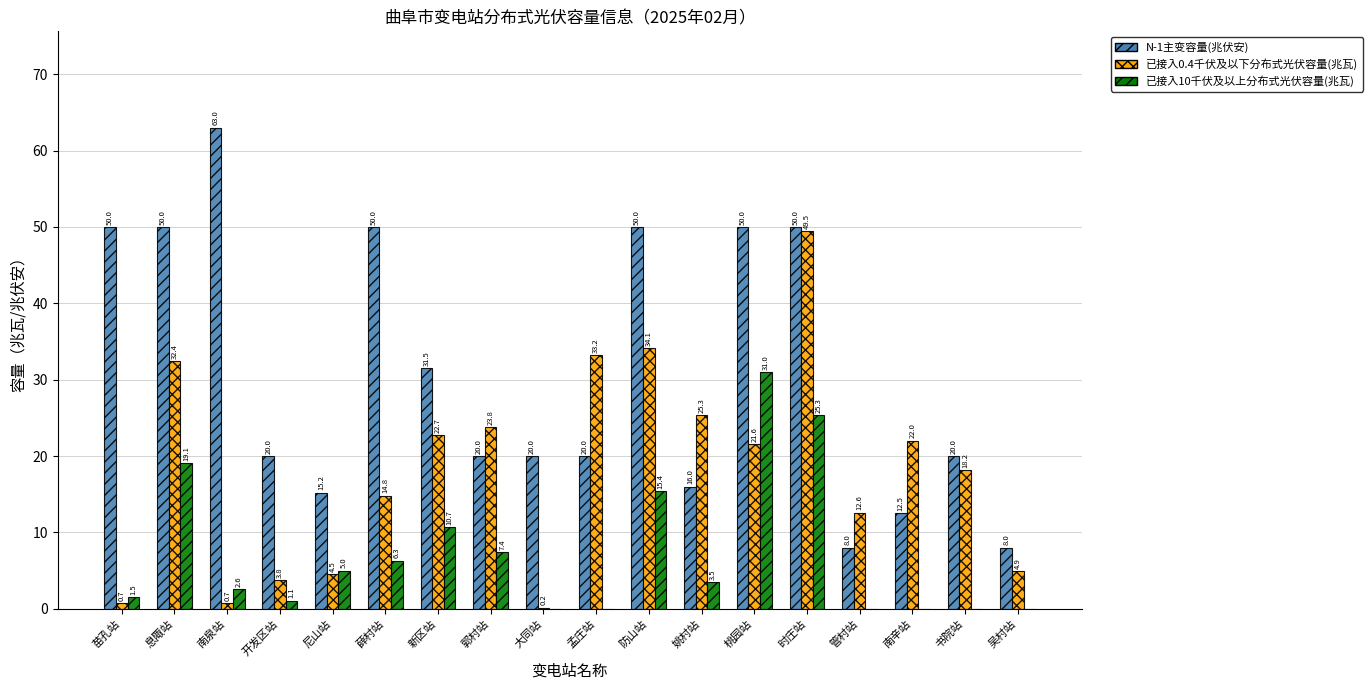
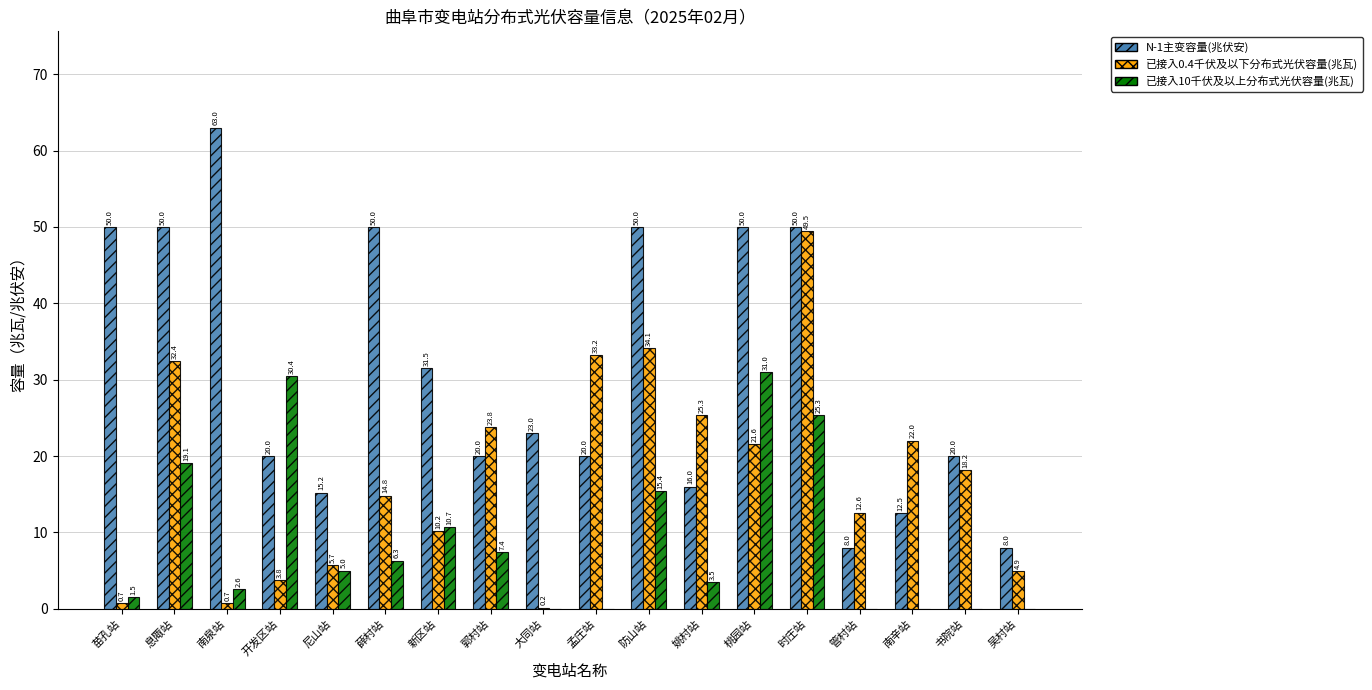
  {
    "N-1主变容量(兆伏安)": {
      "苗孔站": 50.0,
      "息陬站": 50.0,
      "南泉站": 63.0,
      "开发区站": 20.0,
      "尼山站": 15.2,
      "薛村站": 50.0,
      "新区站": 31.5,
      "郭村站": 20.0,
-     "大同站": 20.0,
+     "大同站": 23.0,
      "孟庄站": 20.0,
      "防山站": 50.0,
      "姚村站": 16.0,
      "桃园站": 50.0,
      "时庄站": 50.0,
      "管村站": 8.0,
      "南辛站": 12.5,
      "书院站": 20.0,
      "吴村站": 8.0
    },
    "已接入0.4千伏及以下分布式光伏容量(兆瓦)": {
      "苗孔站": 0.7,
      "息陬站": 32.4,
      "南泉站": 0.7,
      "开发区站": 3.8,
-     "尼山站": 4.5,
+     "尼山站": 5.7,
      "薛村站": 14.8,
-     "新区站": 22.7,
+     "新区站": 10.2,
      "郭村站": 23.8,
      "大同站": 0.2,
      "孟庄站": 33.2,
      "防山站": 34.1,
      "姚村站": 25.3,
      "桃园站": 21.6,
      "时庄站": 49.5,
      "管村站": 12.6,
      "南辛站": 22.0,
      "书院站": 18.2,
      "吴村站": 4.9
    },
    "已接入10千伏及以上分布式光伏容量(兆瓦)": {
      "苗孔站": 1.5,
      "息陬站": 19.1,
      "南泉站": 2.6,
-     "开发区站": 1.1,
+     "开发区站": 30.4,
      "尼山站": 5.0,
      "薛村站": 6.3,
      "新区站": 10.7,
      "郭村站": 7.4,
      "防山站": 15.4,
      "姚村站": 3.5,
      "桃园站": 31.0,
      "时庄站": 25.3
    }
  }
